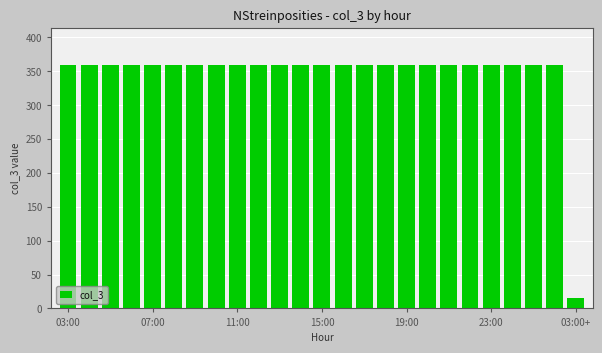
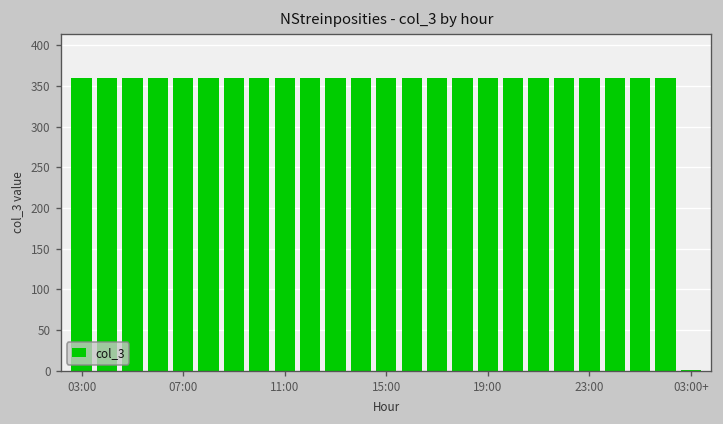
  {
    "03:00": 360,
    "07:00": 360,
    "11:00": 360,
    "15:00": 360,
    "19:00": 360,
    "23:00": 360,
-   "03:00+": 20
+   "03:00+": 0
  }
